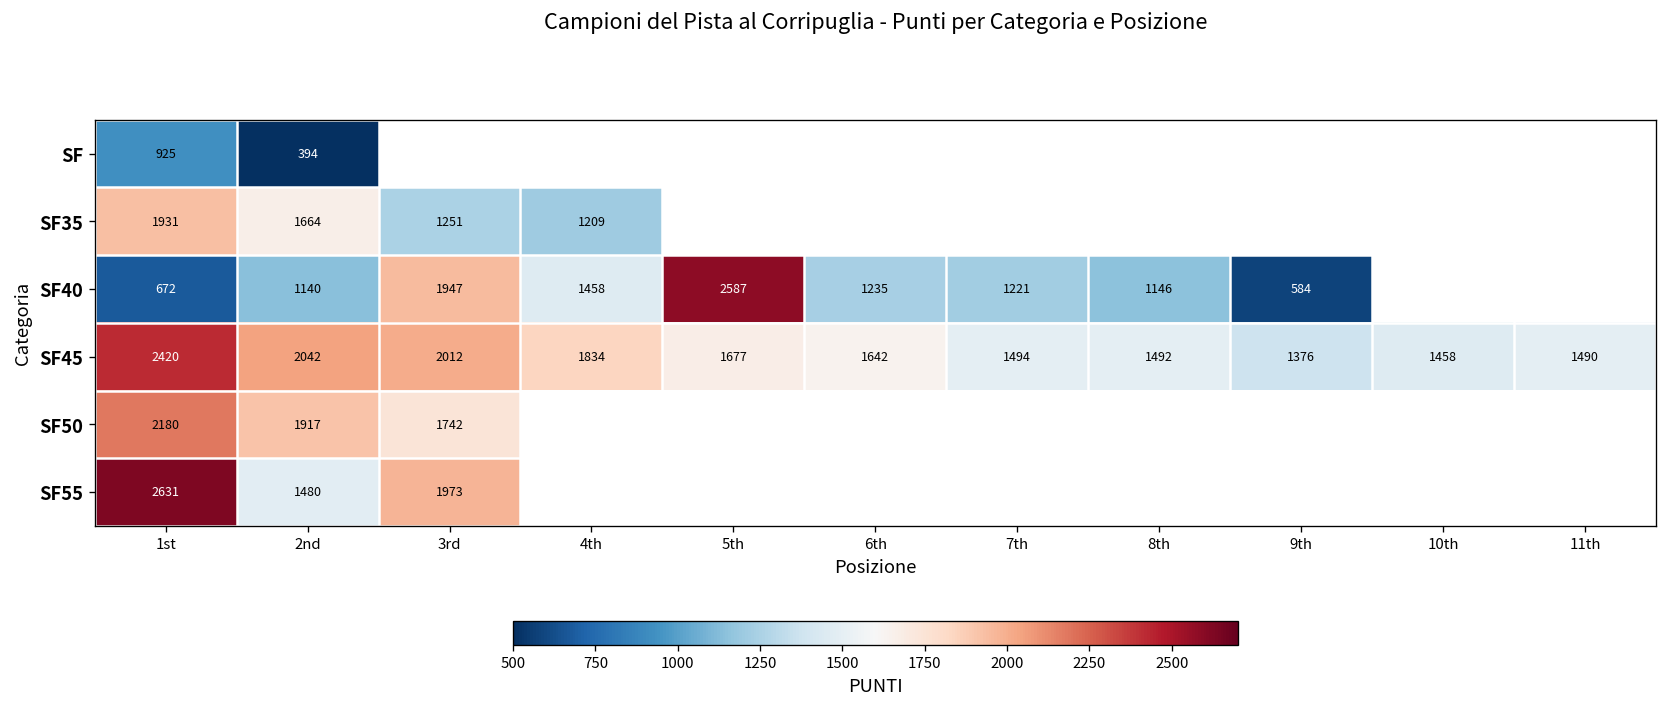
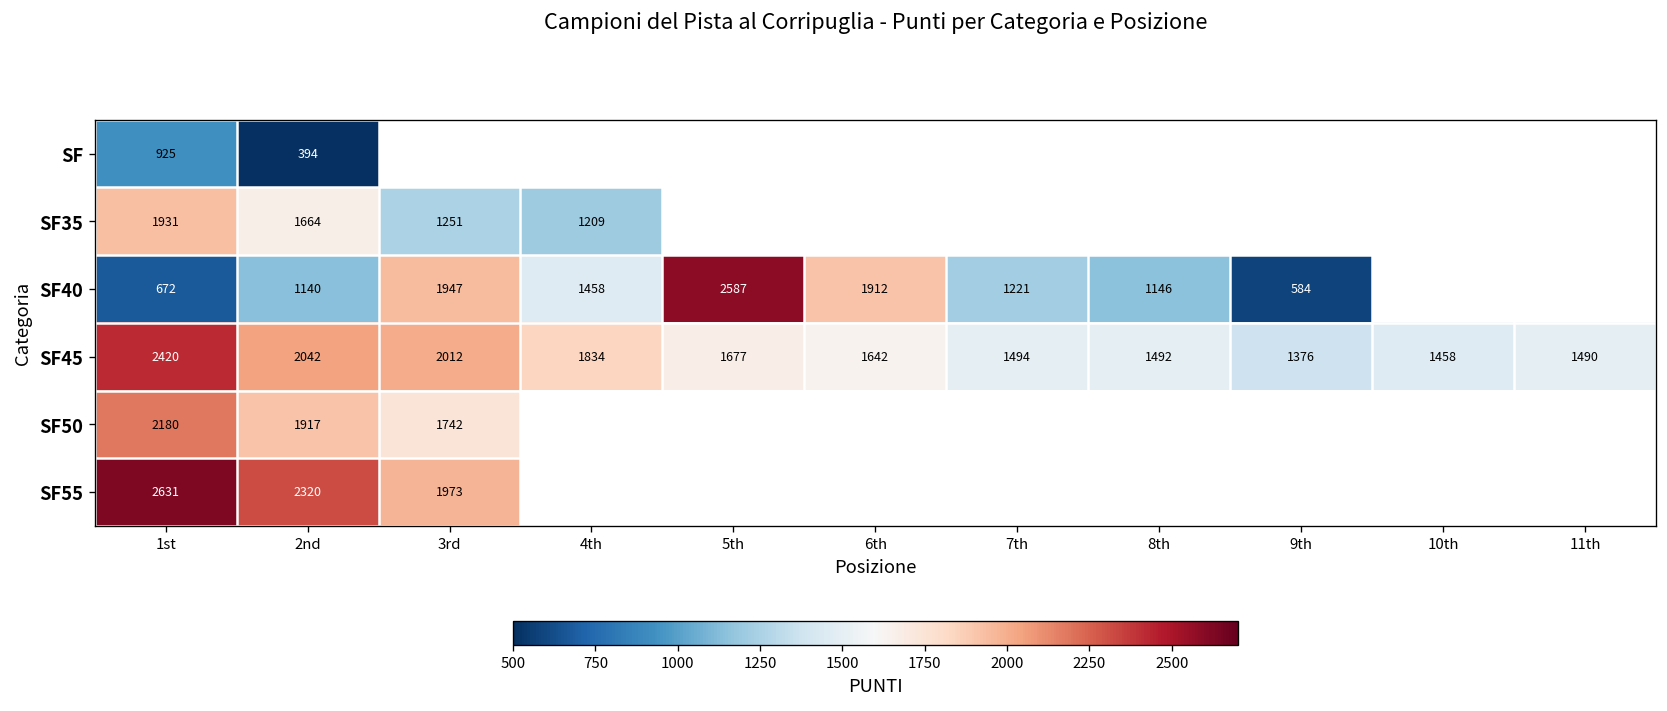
  {
    "SF": {
      "1st": 925,
      "2nd": 394
    },
    "SF35": {
      "1st": 1931,
      "2nd": 1664,
      "3rd": 1251,
      "4th": 1209
    },
    "SF40": {
      "1st": 672,
      "2nd": 1140,
      "3rd": 1947,
      "4th": 1458,
      "5th": 2587,
-     "6th": 1235,
+     "6th": 1912,
      "7th": 1221,
      "8th": 1146,
      "9th": 584
    },
    "SF45": {
      "1st": 2420,
      "2nd": 2042,
      "3rd": 2012,
      "4th": 1834,
      "5th": 1677,
      "6th": 1642,
      "7th": 1494,
      "8th": 1492,
      "9th": 1376,
      "10th": 1458,
      "11th": 1490
    },
    "SF50": {
      "1st": 2180,
      "2nd": 1917,
      "3rd": 1742
    },
    "SF55": {
      "1st": 2631,
-     "2nd": 1480,
+     "2nd": 2320,
      "3rd": 1973
    }
  }
